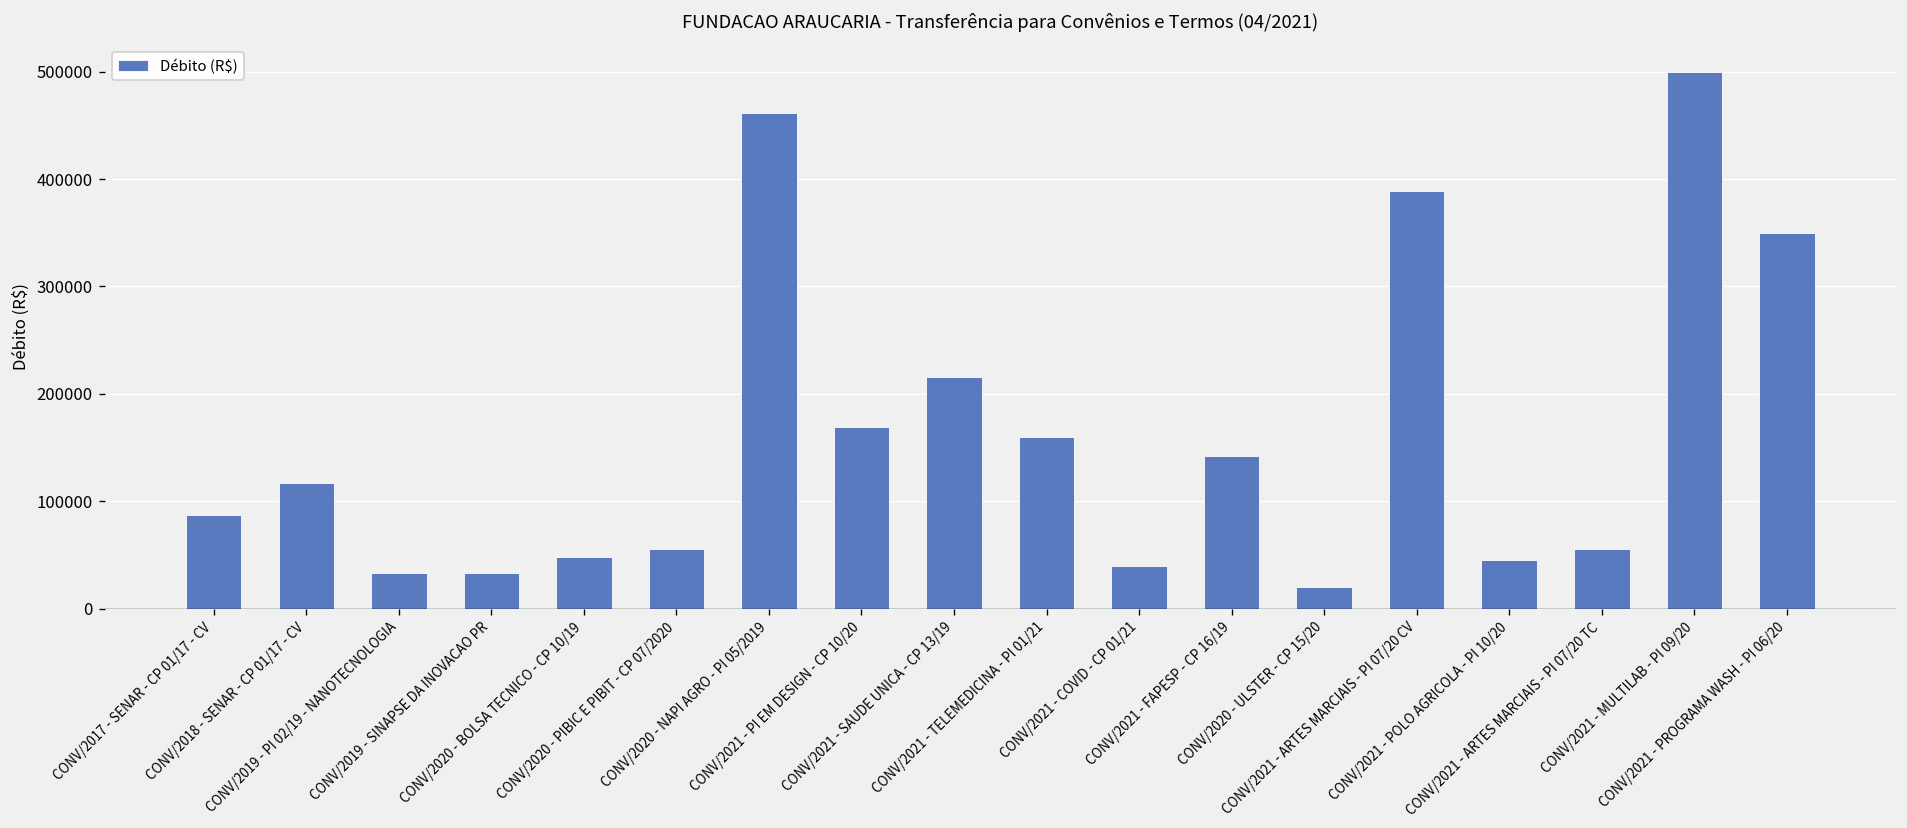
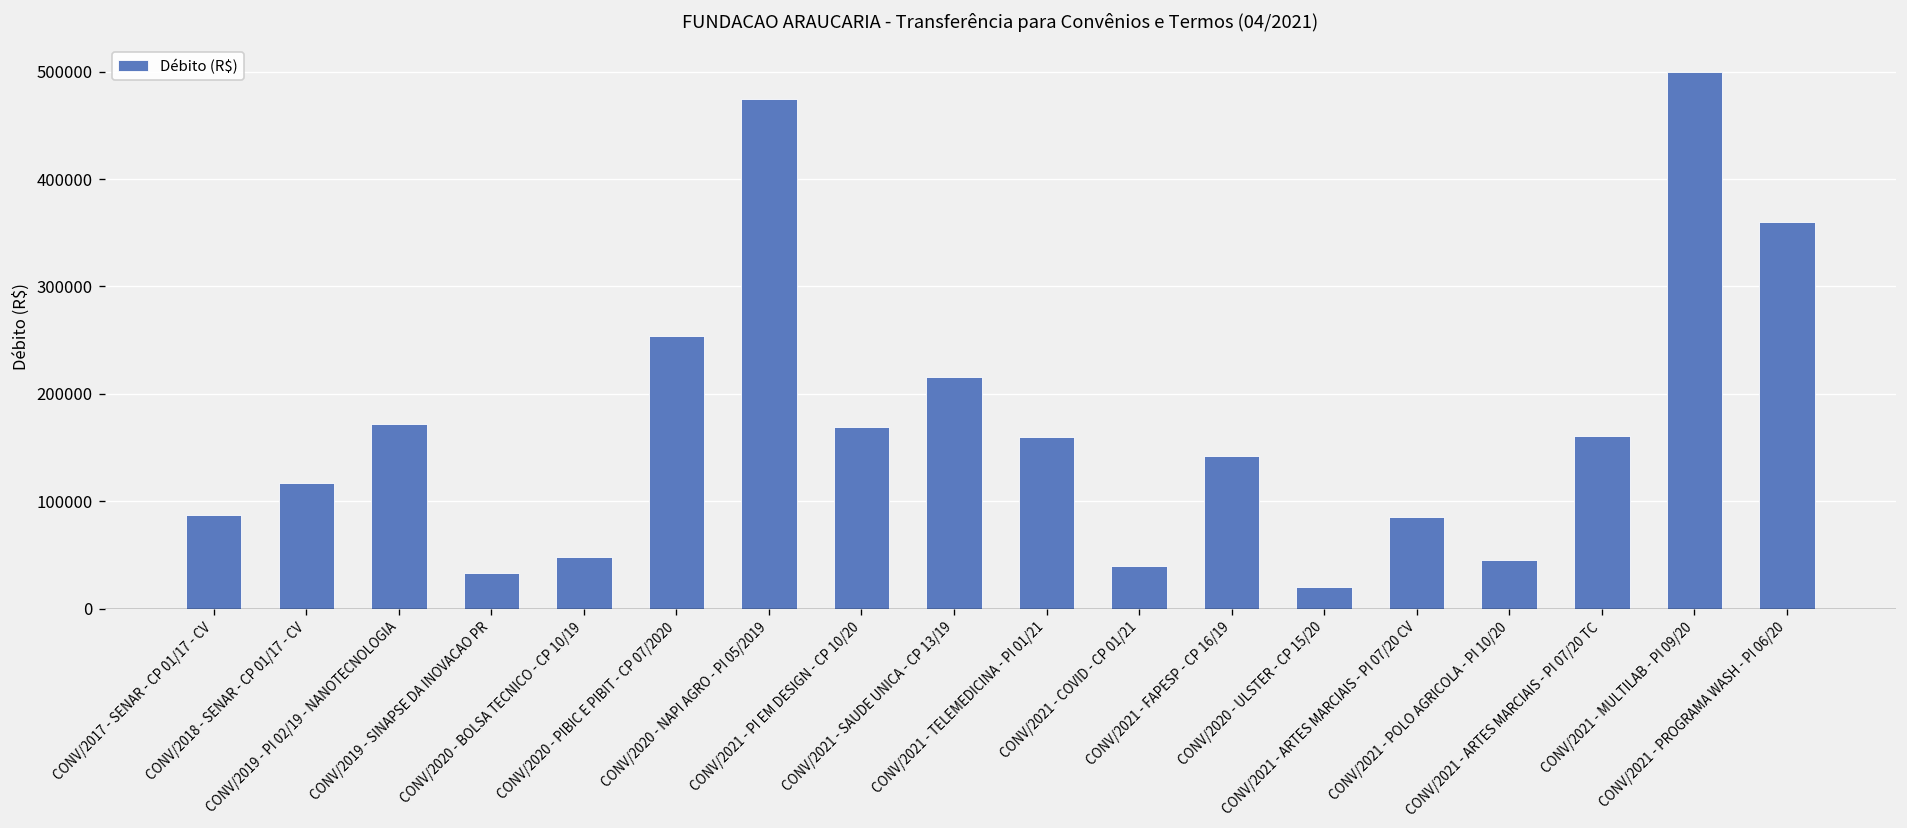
  {
    "CONV/2017 - SENAR - CP 01/17 - CV": 90000,
    "CONV/2018 - SENAR - CP 01/17 - CV": 120000,
-   "CONV/2019 - PI 02/19 - NANOTECNOLOGIA": 30000,
+   "CONV/2019 - PI 02/19 - NANOTECNOLOGIA": 170000,
    "CONV/2019 - SINAPSE DA INOVACAO PR": 30000,
    "CONV/2020 - BOLSA TECNICO - CP 10/19": 50000,
-   "CONV/2020 - PIBIC E PIBIT - CP 07/2020": 60000,
-   "CONV/2020 - NAPI AGRO - PI 05/2019": 460000,
+   "CONV/2020 - PIBIC E PIBIT - CP 07/2020": 250000,
+   "CONV/2020 - NAPI AGRO - PI 05/2019": 470000,
    "CONV/2021 - PI EM DESIGN - CP 10/20": 170000,
    "CONV/2021 - SAUDE UNICA - CP 13/19": 220000,
    "CONV/2021 - TELEMEDICINA - PI 01/21": 160000,
    "CONV/2021 - COVID - CP 01/21": 40000,
    "CONV/2021 - FAPESP - CP 16/19": 140000,
    "CONV/2020 - ULSTER - CP 15/20": 20000,
-   "CONV/2021 - ARTES MARCIAIS - PI 07/20 CV": 390000,
+   "CONV/2021 - ARTES MARCIAIS - PI 07/20 CV": 90000,
    "CONV/2021 - POLO AGRICOLA - PI 10/20": 50000,
-   "CONV/2021 - ARTES MARCIAIS - PI 07/20 TC": 60000,
+   "CONV/2021 - ARTES MARCIAIS - PI 07/20 TC": 160000,
    "CONV/2021 - MULTILAB - PI 09/20": 500000,
-   "CONV/2021 - PROGRAMA WASH - PI 06/20": 350000
+   "CONV/2021 - PROGRAMA WASH - PI 06/20": 360000
  }
